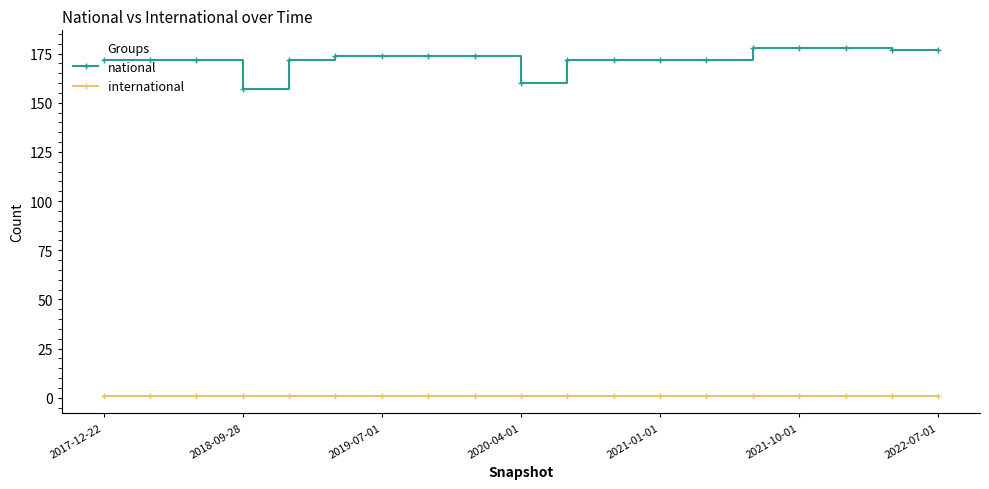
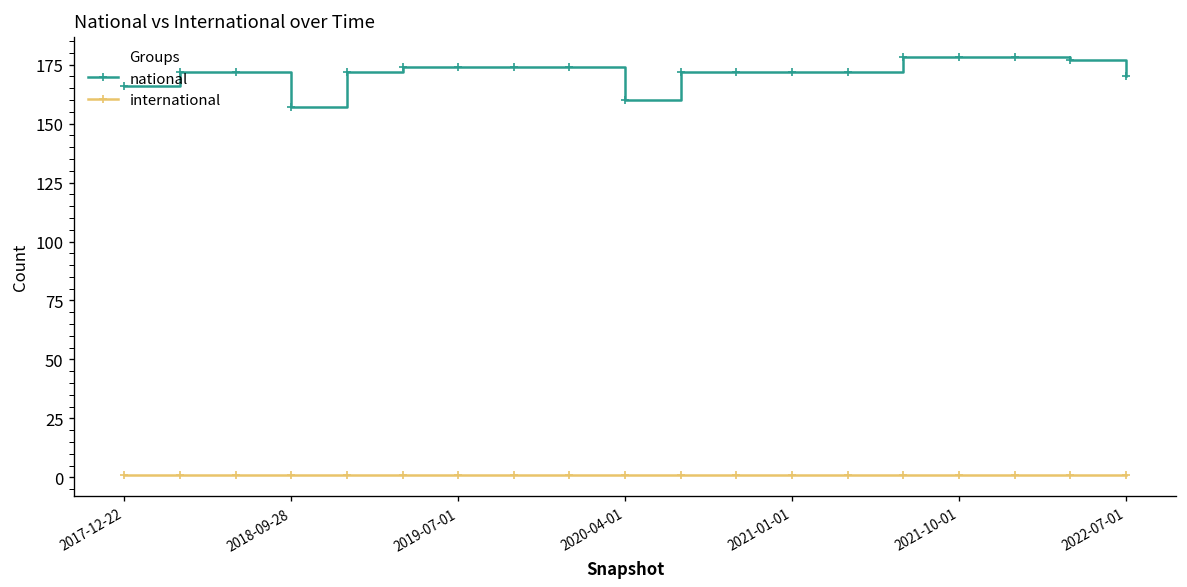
  {
    "national": {
-     "2017-12-22": 172,
+     "2017-12-22": 166,
      "2018-09-28": 157,
      "2019-07-01": 174,
      "2020-04-01": 160,
      "2021-01-01": 172,
      "2021-10-01": 178,
-     "2022-07-01": 177
+     "2022-07-01": 170
    },
    "international": {
      "2017-12-22": 1,
      "2018-09-28": 1,
      "2019-07-01": 1,
      "2020-04-01": 1,
      "2021-01-01": 1,
      "2021-10-01": 1,
      "2022-07-01": 1
    }
  }
